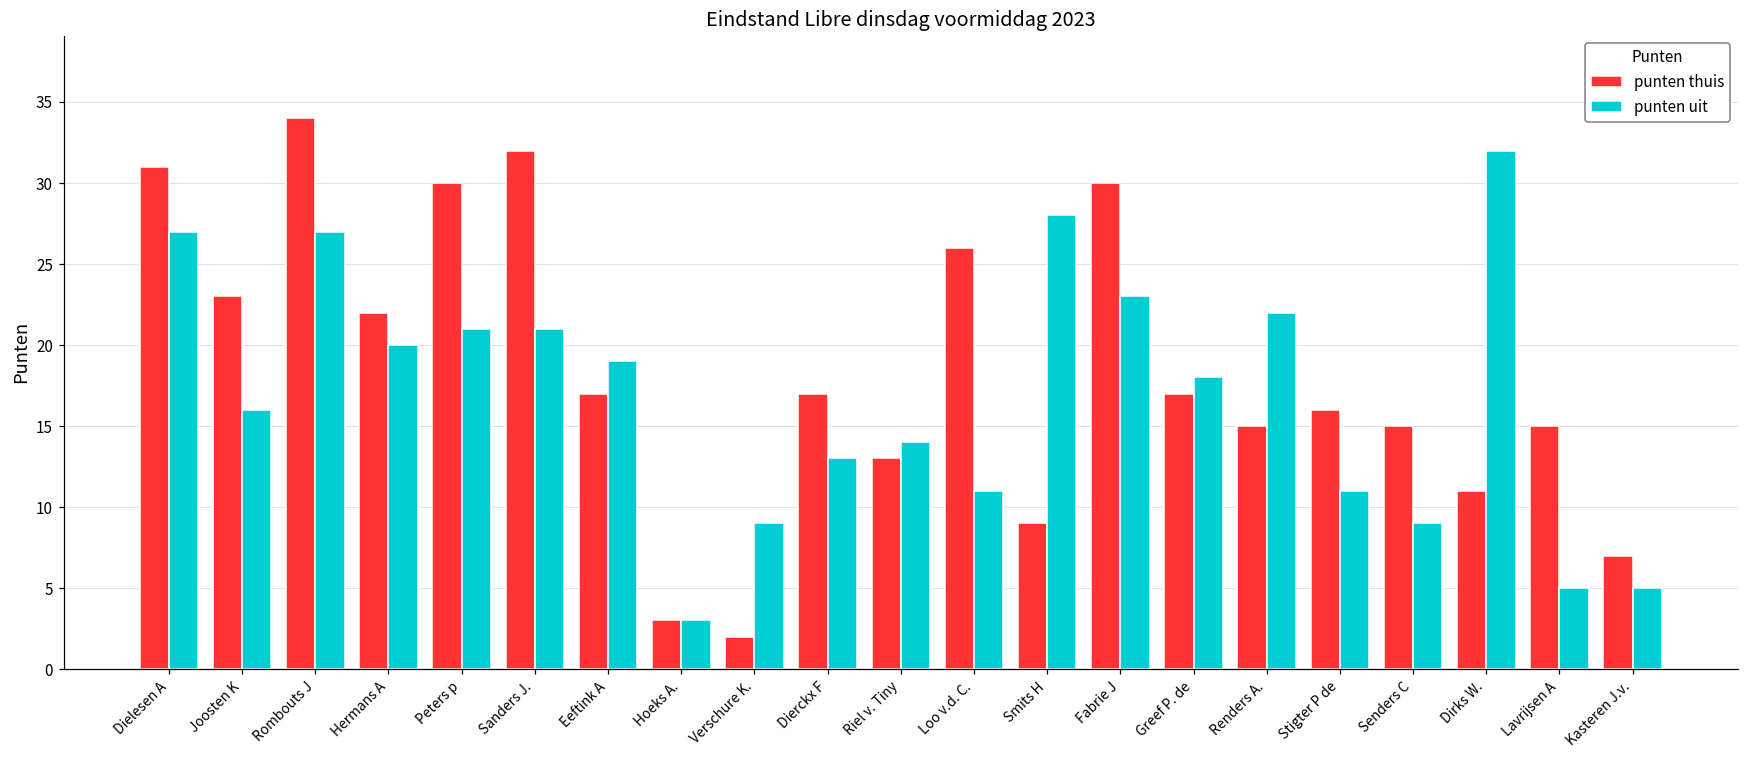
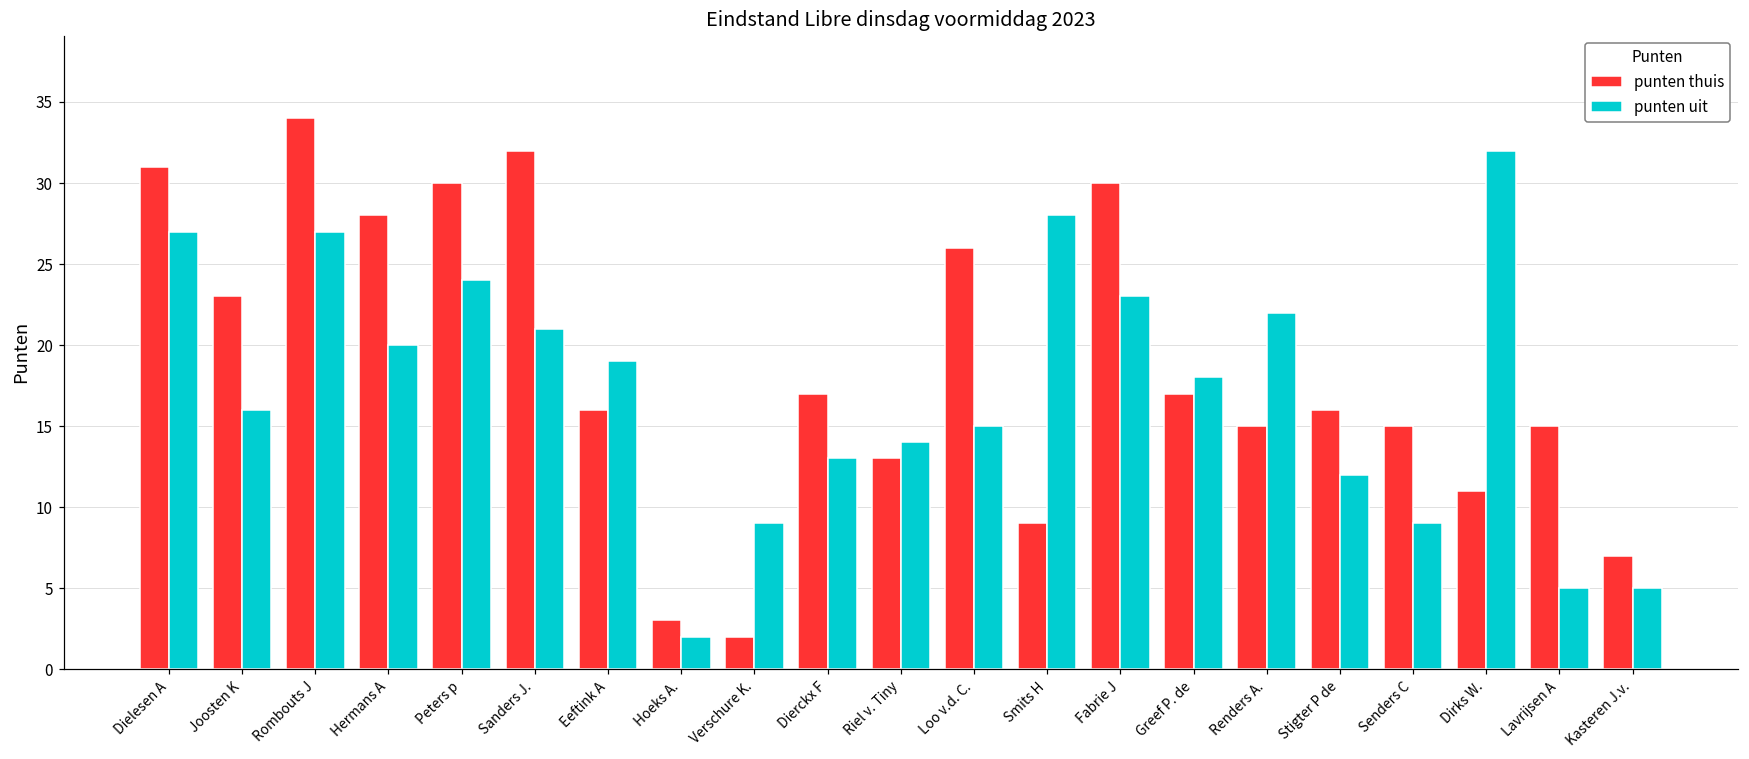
  {
    "punten thuis": {
      "Dielesen A": 31,
      "Joosten K": 23,
      "Rombouts J": 34,
-     "Hermans A": 22,
+     "Hermans A": 28,
      "Peters p": 30,
      "Sanders J.": 32,
-     "Eeftink A": 17,
+     "Eeftink A": 16,
      "Hoeks A.": 3,
      "Verschure K.": 2,
      "Dierckx F": 17,
      "Riel v. Tiny": 13,
      "Loo v.d. C.": 26,
      "Smits H": 9,
      "Fabrie J": 30,
      "Greef P. de": 17,
      "Renders A.": 15,
      "Stigter P de": 16,
      "Senders C": 15,
      "Dirks W.": 11,
      "Lavrijsen A": 15,
      "Kasteren J.v.": 7
    },
    "punten uit": {
      "Dielesen A": 27,
      "Joosten K": 16,
      "Rombouts J": 27,
      "Hermans A": 20,
-     "Peters p": 21,
+     "Peters p": 24,
      "Sanders J.": 21,
      "Eeftink A": 19,
-     "Hoeks A.": 3,
+     "Hoeks A.": 2,
      "Verschure K.": 9,
      "Dierckx F": 13,
      "Riel v. Tiny": 14,
-     "Loo v.d. C.": 11,
+     "Loo v.d. C.": 15,
      "Smits H": 28,
      "Fabrie J": 23,
      "Greef P. de": 18,
      "Renders A.": 22,
-     "Stigter P de": 11,
+     "Stigter P de": 12,
      "Senders C": 9,
      "Dirks W.": 32,
      "Lavrijsen A": 5,
      "Kasteren J.v.": 5
    }
  }
